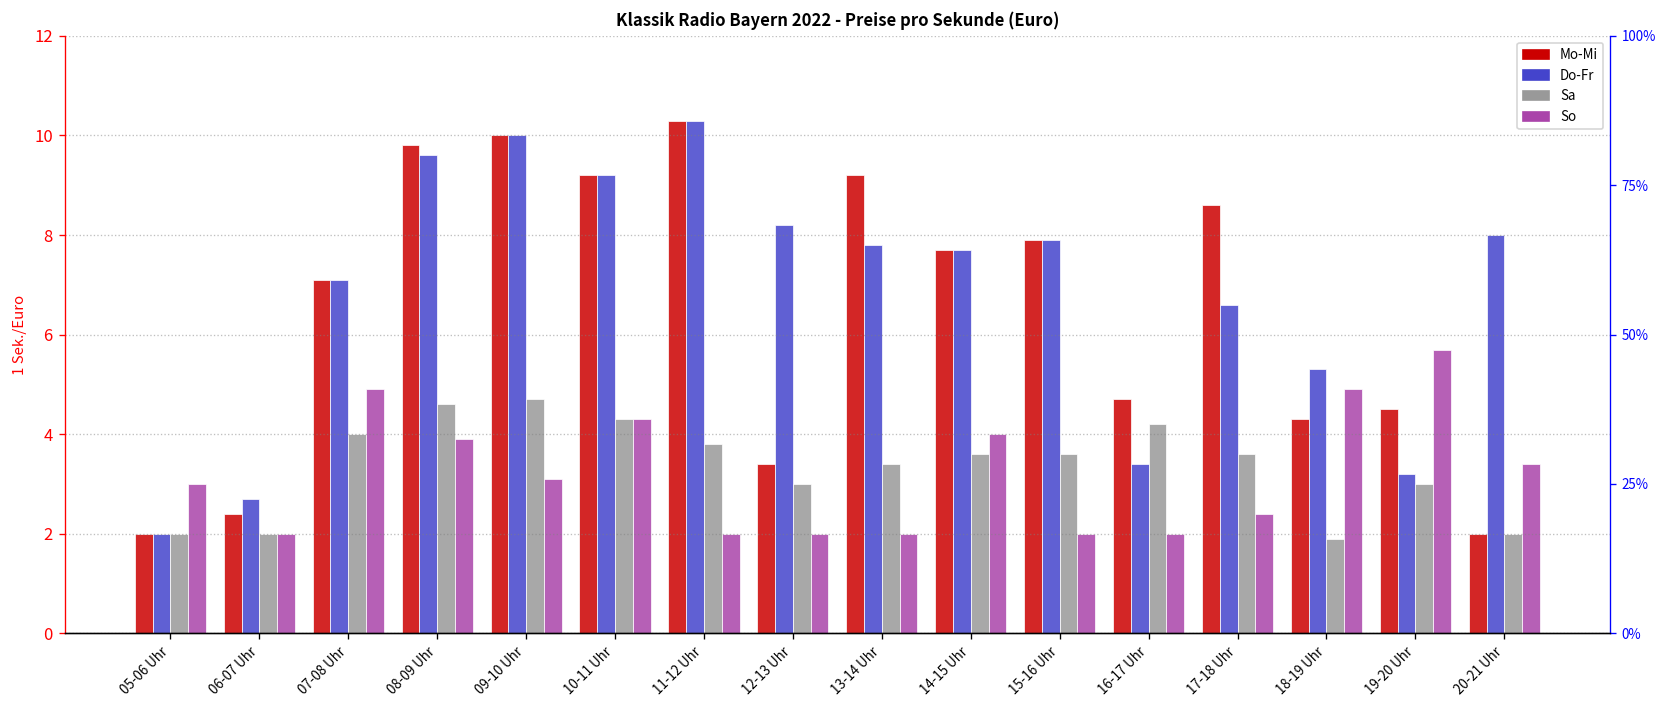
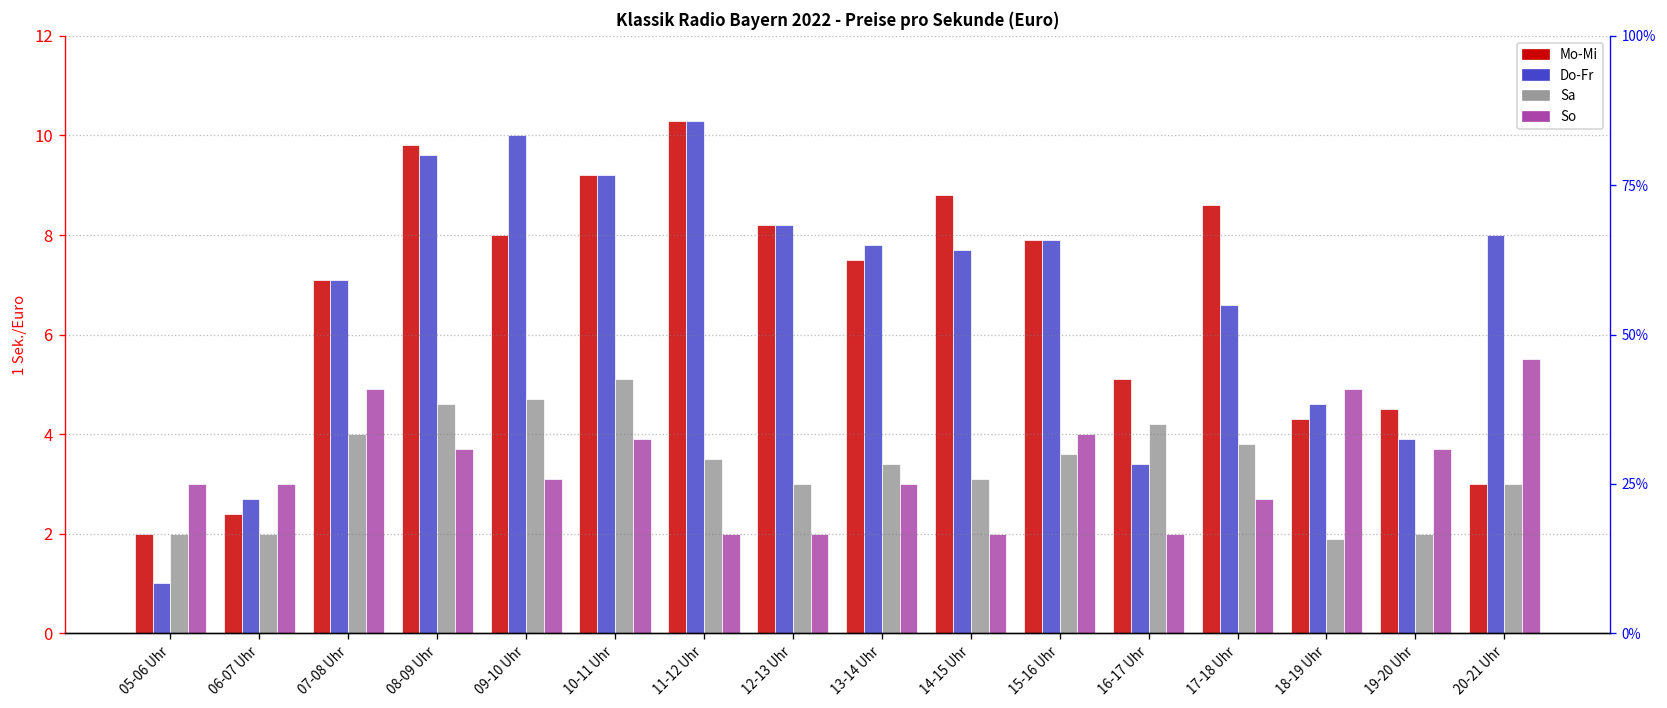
  {
    "Mo-Mi": {
      "05-06 Uhr": 2.0,
      "06-07 Uhr": 2.4,
      "07-08 Uhr": 7.1,
      "08-09 Uhr": 9.8,
-     "09-10 Uhr": 10,
+     "09-10 Uhr": 8,
      "10-11 Uhr": 9.2,
      "11-12 Uhr": 10.3,
-     "12-13 Uhr": 3.4,
-     "13-14 Uhr": 9.2,
-     "14-15 Uhr": 7.7,
+     "12-13 Uhr": 8.2,
+     "13-14 Uhr": 7.5,
+     "14-15 Uhr": 8.8,
      "15-16 Uhr": 7.9,
-     "16-17 Uhr": 4.7,
+     "16-17 Uhr": 5.1,
      "17-18 Uhr": 8.6,
      "18-19 Uhr": 4.3,
      "19-20 Uhr": 4.5,
-     "20-21 Uhr": 2
+     "20-21 Uhr": 3
    },
    "Do-Fr": {
-     "05-06 Uhr": 2,
+     "05-06 Uhr": 1,
      "06-07 Uhr": 2.7,
      "07-08 Uhr": 7.1,
      "08-09 Uhr": 9.6,
      "09-10 Uhr": 10.0,
      "10-11 Uhr": 9.2,
      "11-12 Uhr": 10.3,
      "12-13 Uhr": 8.2,
      "13-14 Uhr": 7.8,
      "14-15 Uhr": 7.7,
      "15-16 Uhr": 7.9,
      "16-17 Uhr": 3.4,
      "17-18 Uhr": 6.6,
-     "18-19 Uhr": 5.3,
-     "19-20 Uhr": 3.2,
+     "18-19 Uhr": 4.6,
+     "19-20 Uhr": 3.9,
      "20-21 Uhr": 8.0
    },
    "Sa": {
      "05-06 Uhr": 2.0,
      "06-07 Uhr": 2.0,
      "07-08 Uhr": 4.0,
      "08-09 Uhr": 4.6,
      "09-10 Uhr": 4.7,
-     "10-11 Uhr": 4.3,
-     "11-12 Uhr": 3.8,
+     "10-11 Uhr": 5.1,
+     "11-12 Uhr": 3.5,
      "12-13 Uhr": 3.0,
      "13-14 Uhr": 3.4,
-     "14-15 Uhr": 3.6,
+     "14-15 Uhr": 3.1,
      "15-16 Uhr": 3.6,
      "16-17 Uhr": 4.2,
-     "17-18 Uhr": 3.6,
+     "17-18 Uhr": 3.8,
      "18-19 Uhr": 1.9,
-     "19-20 Uhr": 3,
-     "20-21 Uhr": 2
+     "19-20 Uhr": 2,
+     "20-21 Uhr": 3
    },
    "So": {
      "05-06 Uhr": 3.0,
-     "06-07 Uhr": 2,
+     "06-07 Uhr": 3,
      "07-08 Uhr": 4.9,
-     "08-09 Uhr": 3.9,
+     "08-09 Uhr": 3.7,
      "09-10 Uhr": 3.1,
-     "10-11 Uhr": 4.3,
+     "10-11 Uhr": 3.9,
      "11-12 Uhr": 2.0,
      "12-13 Uhr": 2.0,
-     "13-14 Uhr": 2,
-     "14-15 Uhr": 4,
-     "15-16 Uhr": 2,
+     "13-14 Uhr": 3,
+     "14-15 Uhr": 2,
+     "15-16 Uhr": 4,
      "16-17 Uhr": 2.0,
-     "17-18 Uhr": 2.4,
+     "17-18 Uhr": 2.7,
      "18-19 Uhr": 4.9,
-     "19-20 Uhr": 5.7,
-     "20-21 Uhr": 3.4
+     "19-20 Uhr": 3.7,
+     "20-21 Uhr": 5.5
    }
  }
